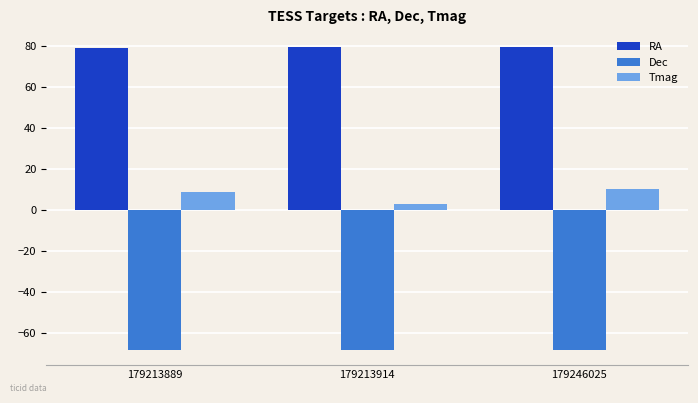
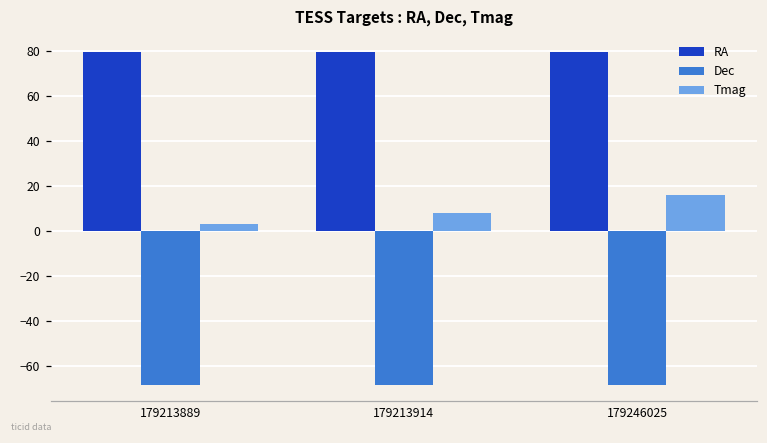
  {
    "RA": {
      "179213889": 79,
      "179213914": 80,
      "179246025": 80
    },
    "Dec": {
      "179213889": -68,
      "179213914": -68,
      "179246025": -68
    },
    "Tmag": {
-     "179213889": 9,
-     "179213914": 3,
-     "179246025": 10
+     "179213889": 3,
+     "179213914": 8,
+     "179246025": 16
    }
  }
